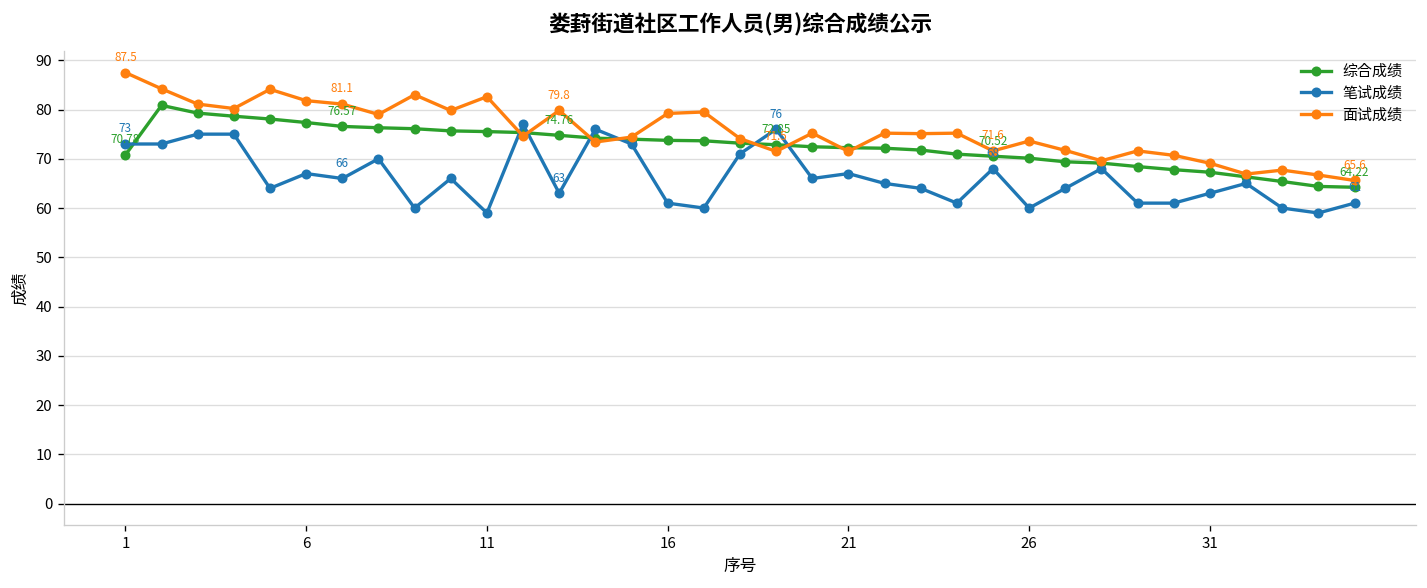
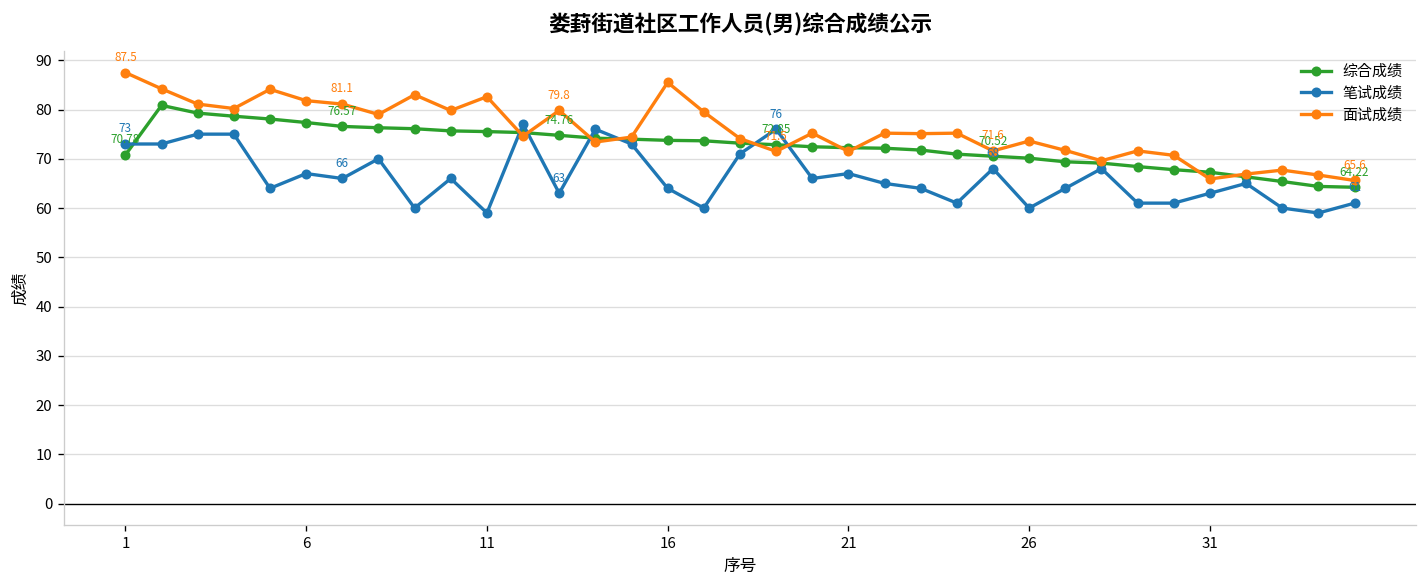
  {
    "综合成绩": {
      "6": 77,
      "11": 76,
      "16": 74,
      "21": 72,
      "26": 70,
      "31": 67
    },
    "笔试成绩": {
      "6": 67,
      "11": 59,
-     "16": 61,
+     "16": 64,
      "21": 67,
      "26": 60,
      "31": 63
    },
    "面试成绩": {
      "6": 82,
      "11": 83,
-     "16": 79,
+     "16": 86,
      "21": 72,
      "26": 74,
-     "31": 69
+     "31": 66
    }
  }
